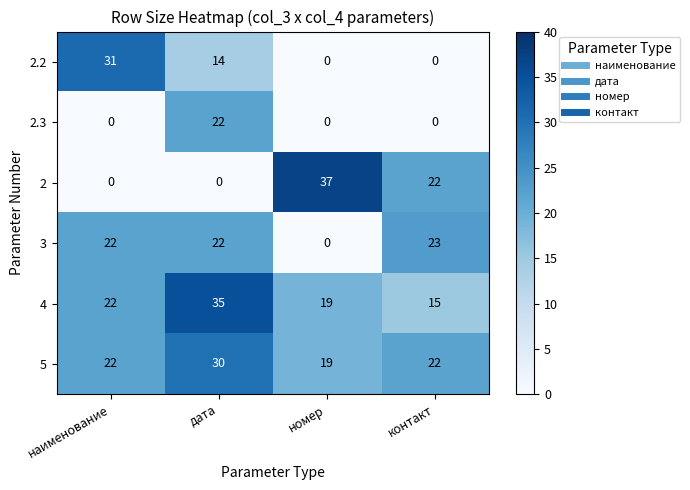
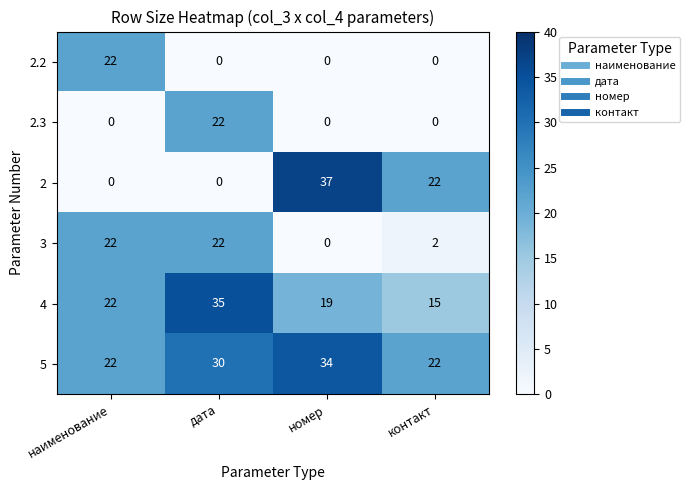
  {
    "2.2": {
-     "наименование": 31,
-     "дата": 14,
+     "наименование": 22,
+     "дата": 0,
      "номер": 0,
      "контакт": 0
    },
    "2.3": {
      "наименование": 0,
      "дата": 22,
      "номер": 0,
      "контакт": 0
    },
    "2": {
      "наименование": 0,
      "дата": 0,
      "номер": 37,
      "контакт": 22
    },
    "3": {
      "наименование": 22,
      "дата": 22,
      "номер": 0,
-     "контакт": 23
+     "контакт": 2
    },
    "4": {
      "наименование": 22,
      "дата": 35,
      "номер": 19,
      "контакт": 15
    },
    "5": {
      "наименование": 22,
      "дата": 30,
-     "номер": 19,
+     "номер": 34,
      "контакт": 22
    }
  }
